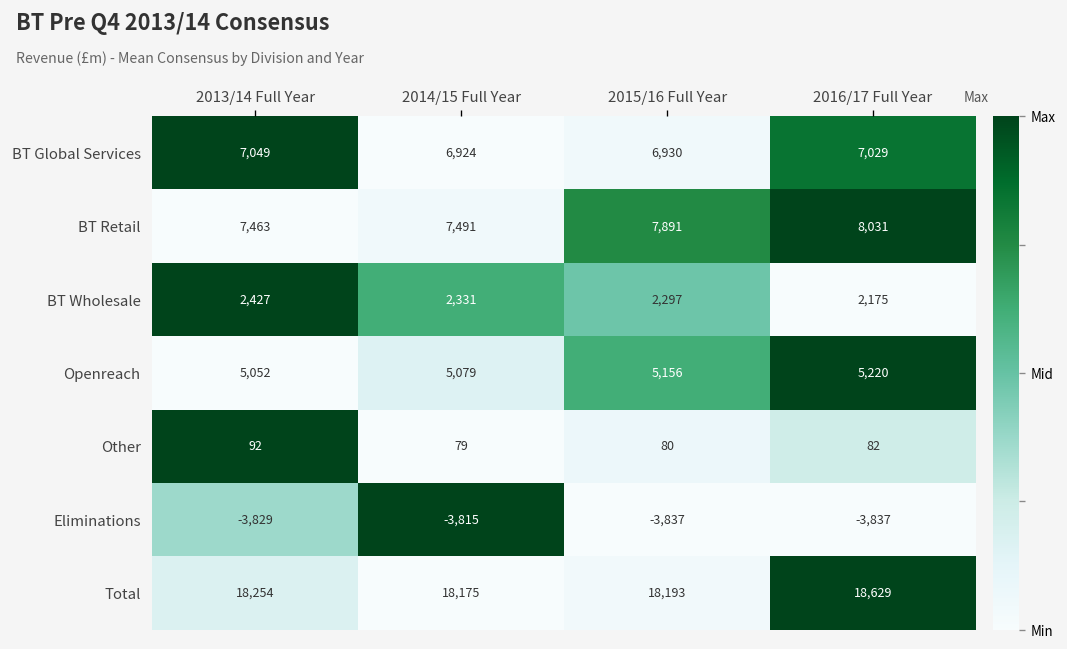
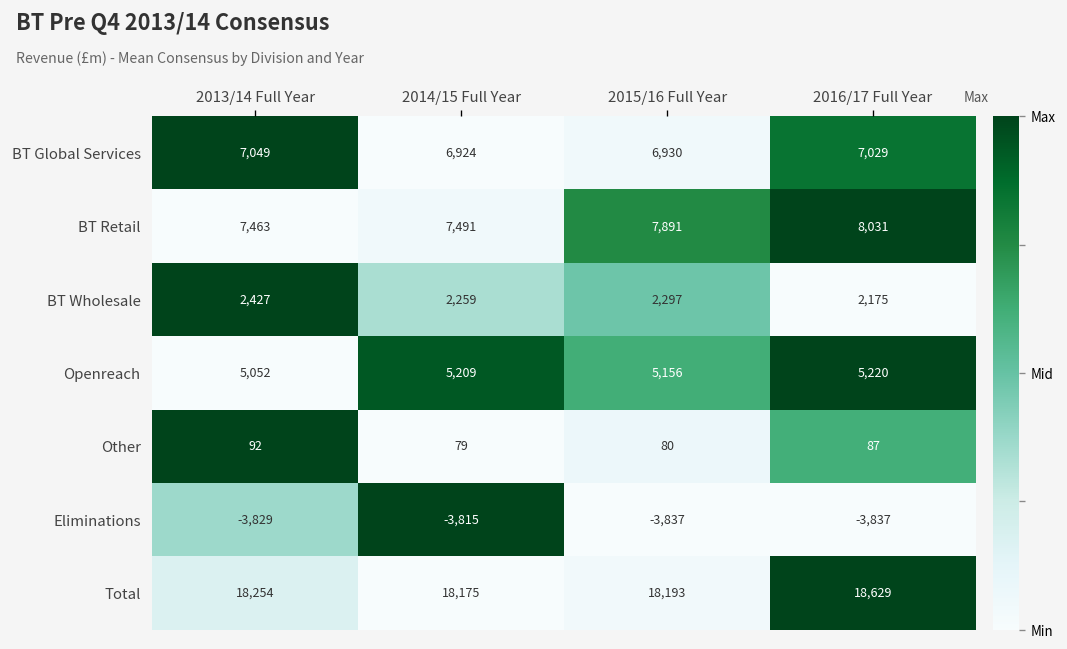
  {
    "BT Global Services": {
      "2013/14 Full Year": "7,049",
      "2014/15 Full Year": "6,924",
      "2015/16 Full Year": "6,930",
      "2016/17 Full Year": "7,029"
    },
    "BT Retail": {
      "2013/14 Full Year": "7,463",
      "2014/15 Full Year": "7,491",
      "2015/16 Full Year": "7,891",
      "2016/17 Full Year": "8,031"
    },
    "BT Wholesale": {
      "2013/14 Full Year": "2,427",
-     "2014/15 Full Year": "2,331",
+     "2014/15 Full Year": "2,259",
      "2015/16 Full Year": "2,297",
      "2016/17 Full Year": "2,175"
    },
    "Openreach": {
      "2013/14 Full Year": "5,052",
-     "2014/15 Full Year": "5,079",
+     "2014/15 Full Year": "5,209",
      "2015/16 Full Year": "5,156",
      "2016/17 Full Year": "5,220"
    },
    "Other": {
      "2013/14 Full Year": "92",
      "2014/15 Full Year": "79",
      "2015/16 Full Year": "80",
-     "2016/17 Full Year": "82"
+     "2016/17 Full Year": "87"
    },
    "Eliminations": {
      "2013/14 Full Year": "-3,829",
      "2014/15 Full Year": "-3,815",
      "2015/16 Full Year": "-3,837",
      "2016/17 Full Year": "-3,837"
    },
    "Total": {
      "2013/14 Full Year": "18,254",
      "2014/15 Full Year": "18,175",
      "2015/16 Full Year": "18,193",
      "2016/17 Full Year": "18,629"
    }
  }
